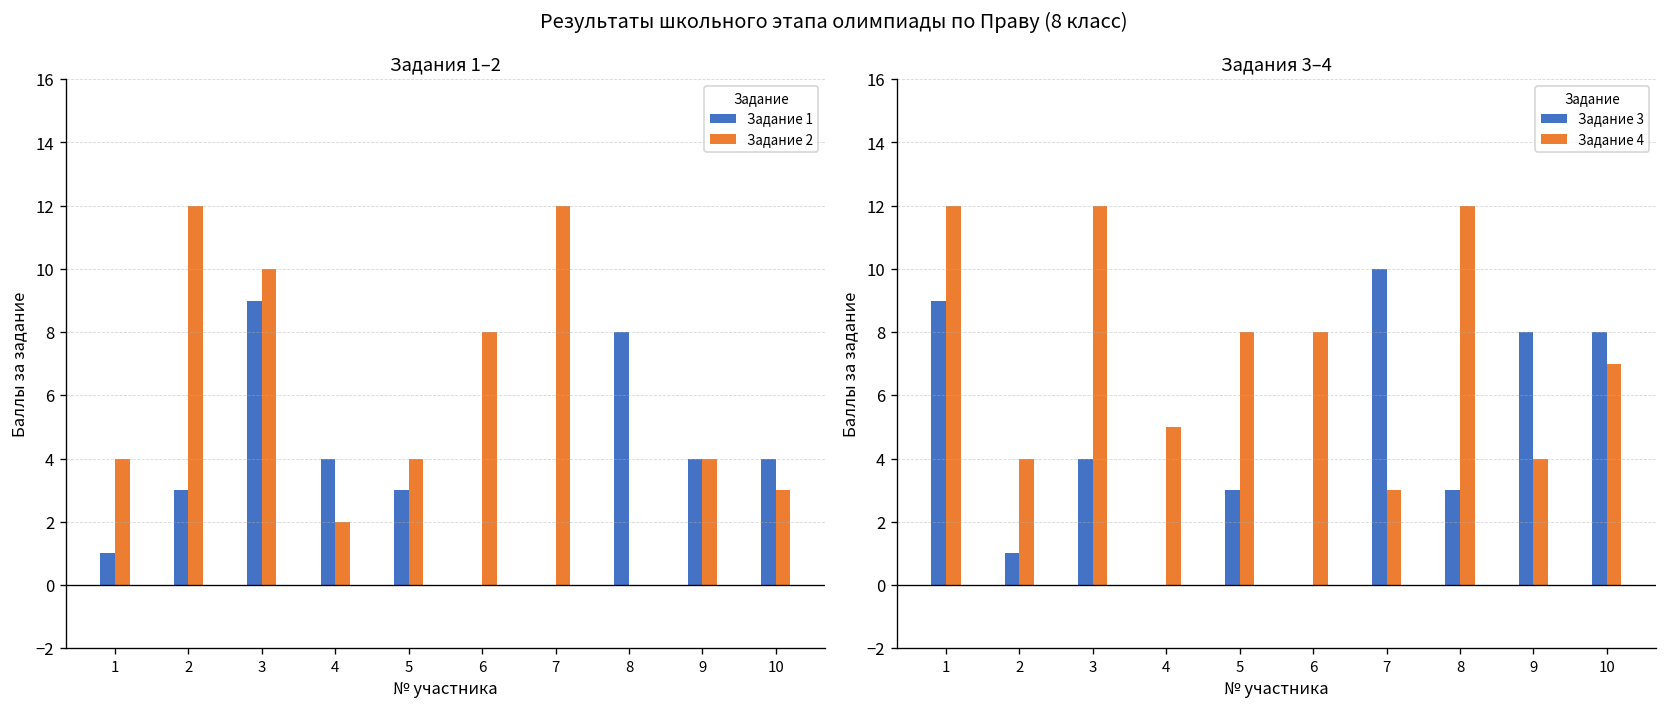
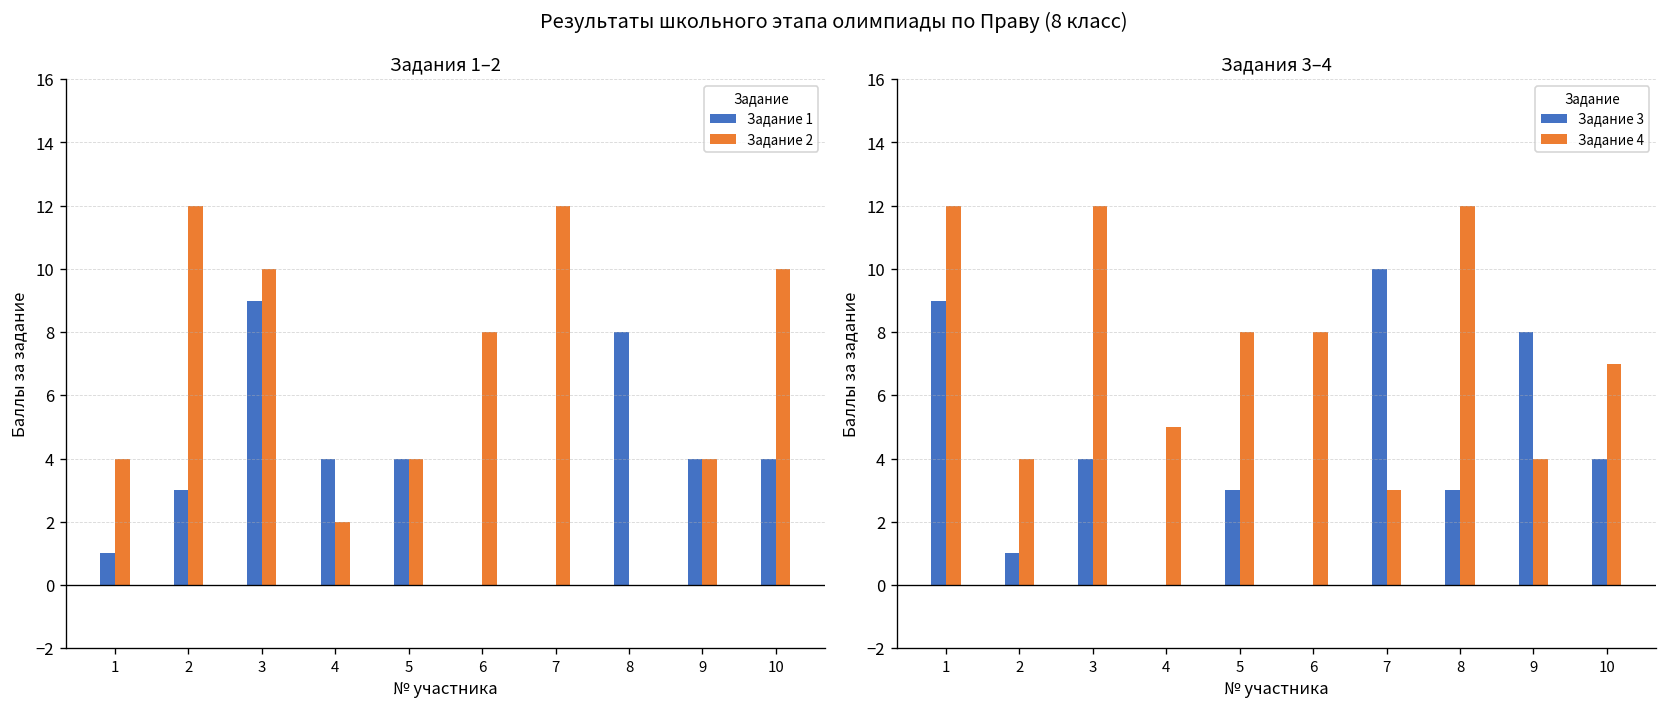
  {
    "Задания 1–2": {
      "Задание 1": {
        "1": 1,
        "2": 3,
        "3": 9,
        "4": 4,
-       "5": 3,
+       "5": 4,
        "6": 0,
        "7": 0,
        "8": 8,
        "9": 4,
        "10": 4
      },
      "Задание 2": {
        "1": 4,
        "2": 12,
        "3": 10,
        "4": 2,
        "5": 4,
        "6": 8,
        "7": 12,
        "8": 0,
        "9": 4,
-       "10": 3
+       "10": 10
      }
    },
    "Задания 3–4": {
      "Задание 3": {
        "1": 9,
        "2": 1,
        "3": 4,
        "4": 0,
        "5": 3,
        "6": 0,
        "7": 10,
        "8": 3,
        "9": 8,
-       "10": 8
+       "10": 4
      },
      "Задание 4": {
        "1": 12,
        "2": 4,
        "3": 12,
        "4": 5,
        "5": 8,
        "6": 8,
        "7": 3,
        "8": 12,
        "9": 4,
        "10": 7
      }
    }
  }
